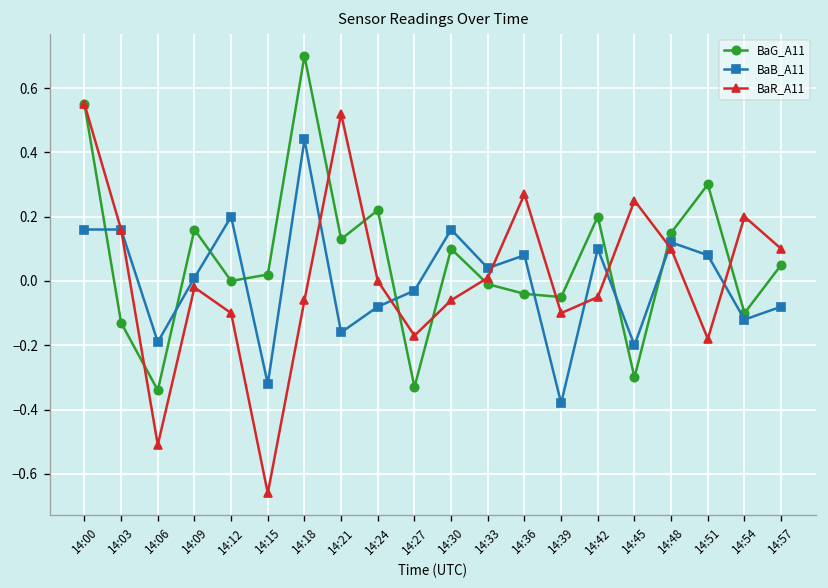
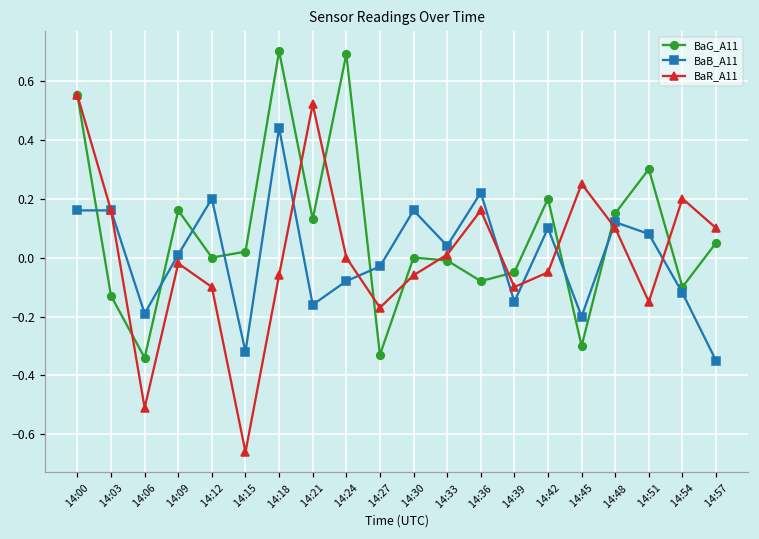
  {
    "BaG_A11": {
      "14:03": -0.13,
      "14:06": -0.34,
      "14:09": 0.16,
      "14:12": 0.00,
      "14:15": 0.02,
      "14:18": 0.70,
      "14:21": 0.13,
-     "14:24": 0.22,
+     "14:24": 0.69,
      "14:27": -0.33,
-     "14:30": 0.1,
+     "14:30": 0.0,
      "14:33": -0.01,
-     "14:36": -0.04,
+     "14:36": -0.08,
      "14:39": -0.05,
      "14:42": 0.20,
      "14:45": -0.30,
      "14:48": 0.15,
      "14:51": 0.30,
      "14:54": -0.10,
      "14:57": 0.05
    },
    "BaB_A11": {
      "14:00": 0.16,
      "14:06": -0.19,
      "14:09": 0.01,
      "14:12": 0.20,
      "14:15": -0.32,
      "14:18": 0.44,
      "14:21": -0.16,
      "14:24": -0.08,
      "14:27": -0.03,
      "14:30": 0.16,
      "14:33": 0.04,
-     "14:36": 0.08,
-     "14:39": -0.38,
+     "14:36": 0.22,
+     "14:39": -0.15,
      "14:42": 0.10,
      "14:45": -0.20,
      "14:48": 0.12,
      "14:51": 0.08,
      "14:54": -0.12,
-     "14:57": -0.08
+     "14:57": -0.35
    },
    "BaR_A11": {
      "14:06": -0.51,
      "14:09": -0.02,
      "14:12": -0.10,
      "14:15": -0.66,
      "14:18": -0.06,
      "14:21": 0.52,
      "14:24": 0.00,
      "14:27": -0.17,
      "14:30": -0.06,
      "14:33": 0.01,
-     "14:36": 0.27,
+     "14:36": 0.16,
      "14:39": -0.10,
      "14:42": -0.05,
      "14:45": 0.25,
      "14:48": 0.10,
-     "14:51": -0.18,
+     "14:51": -0.15,
      "14:54": 0.20,
      "14:57": 0.10
    }
  }
